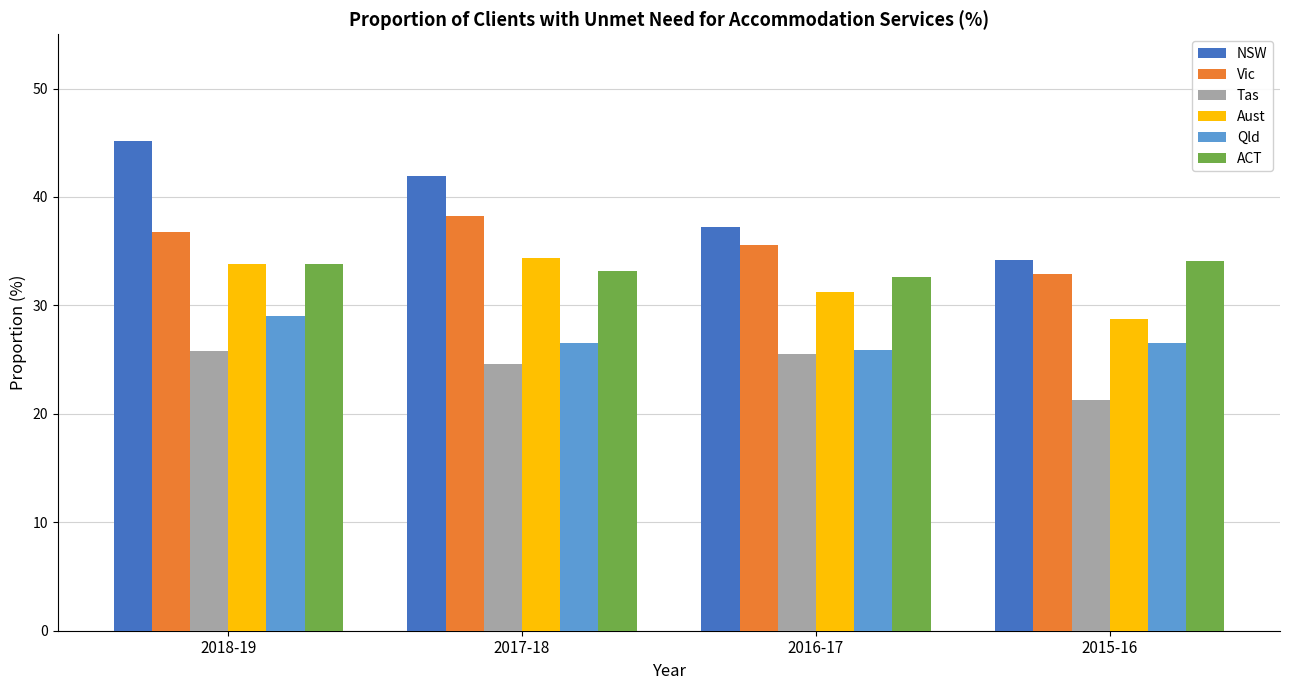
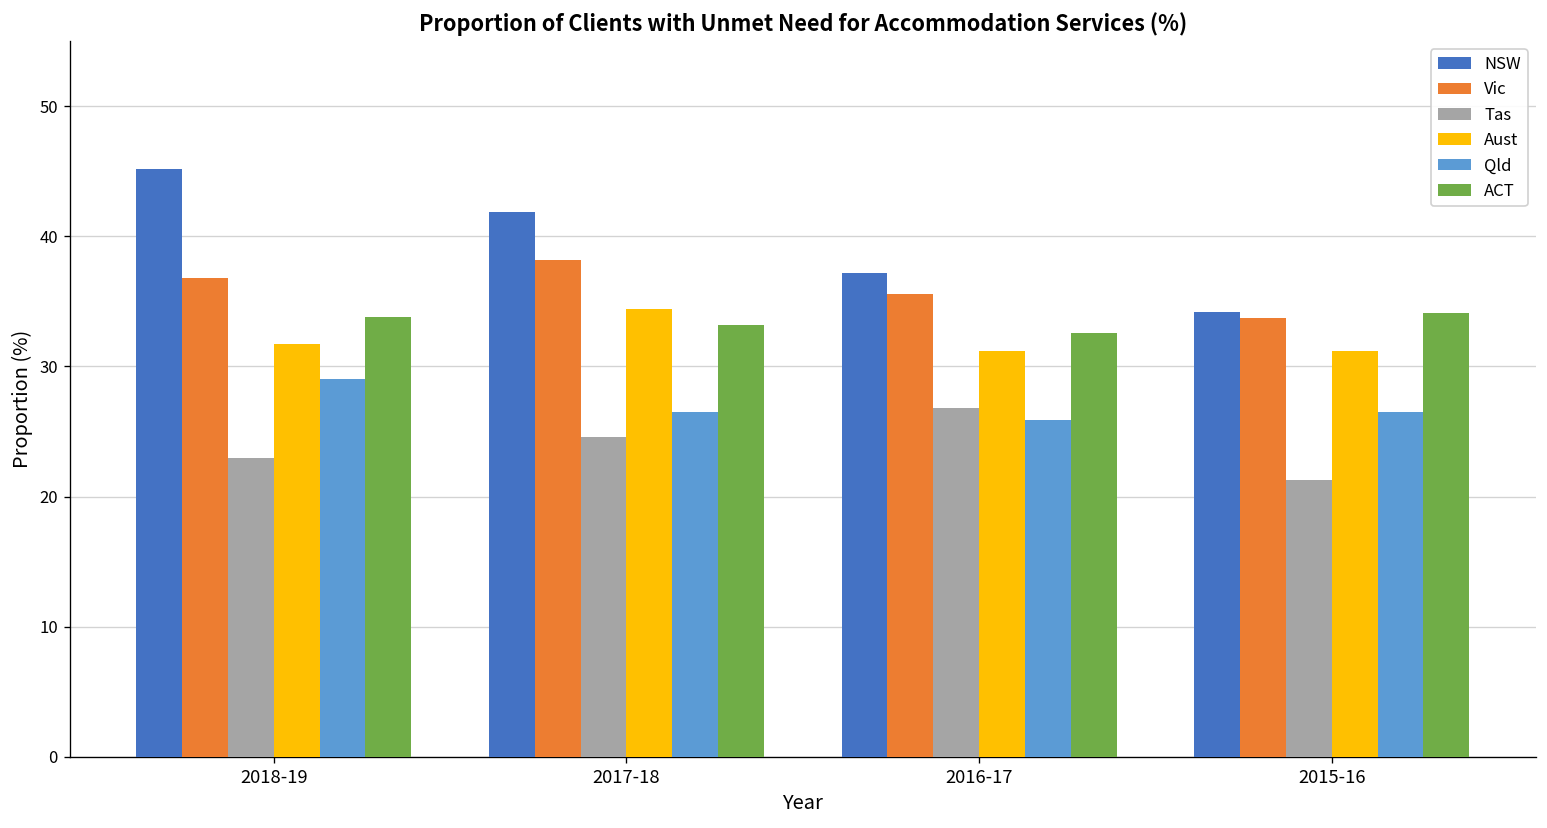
  {
    "Vic": {
      "2018-19": 36.8,
      "2017-18": 38.2,
      "2016-17": 35.6,
-     "2015-16": 32.9
+     "2015-16": 33.7
    },
    "Tas": {
-     "2018-19": 25.8,
+     "2018-19": 23.0,
      "2017-18": 24.6,
-     "2016-17": 25.5,
+     "2016-17": 26.8,
      "2015-16": 21.3
    },
    "Aust": {
-     "2018-19": 33.8,
+     "2018-19": 31.7,
      "2017-18": 34.4,
      "2016-17": 31.2,
-     "2015-16": 28.7
+     "2015-16": 31.2
    },
    "ACT": {
      "2018-19": 33.8,
      "2017-18": 33.2,
      "2016-17": 32.6,
      "2015-16": 34.1
    }
  }
